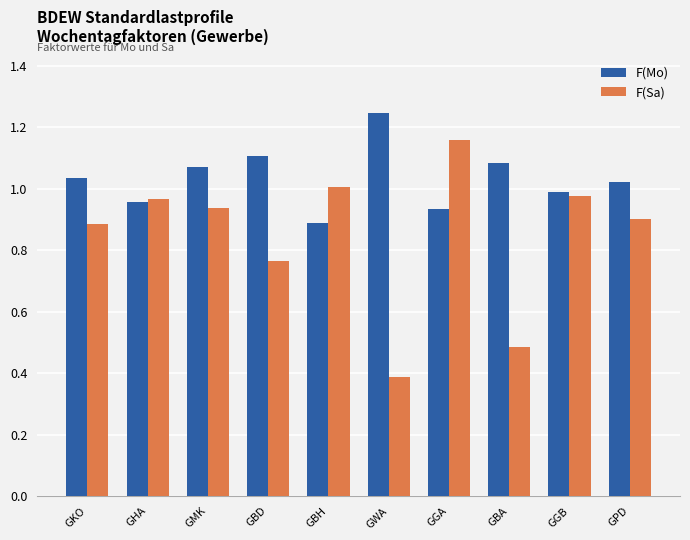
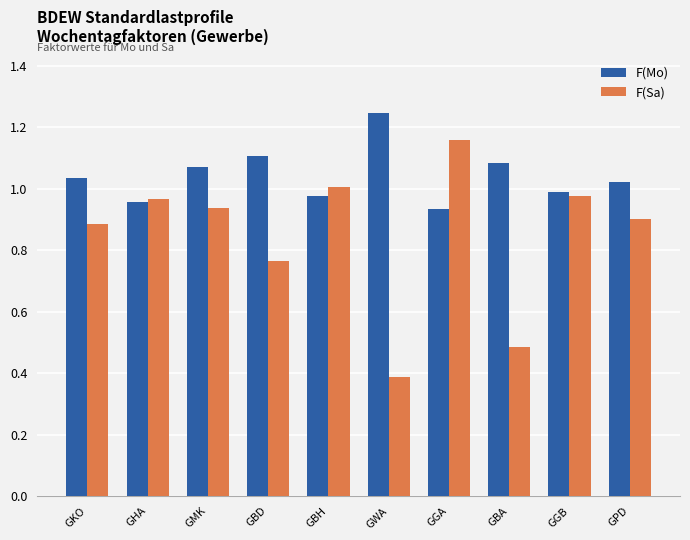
  {
    "F(Mo)": {
      "GKO": 1.04,
      "GHA": 0.96,
      "GMK": 1.07,
      "GBD": 1.11,
-     "GBH": 0.89,
+     "GBH": 0.98,
      "GWA": 1.25,
      "GGA": 0.93,
      "GBA": 1.08,
      "GGB": 0.99,
      "GPD": 1.02
    },
    "F(Sa)": {
      "GKO": 0.89,
      "GHA": 0.97,
      "GMK": 0.94,
      "GBD": 0.76,
      "GBH": 1.00,
      "GWA": 0.39,
      "GGA": 1.16,
      "GBA": 0.49,
      "GGB": 0.98,
      "GPD": 0.90
    }
  }
